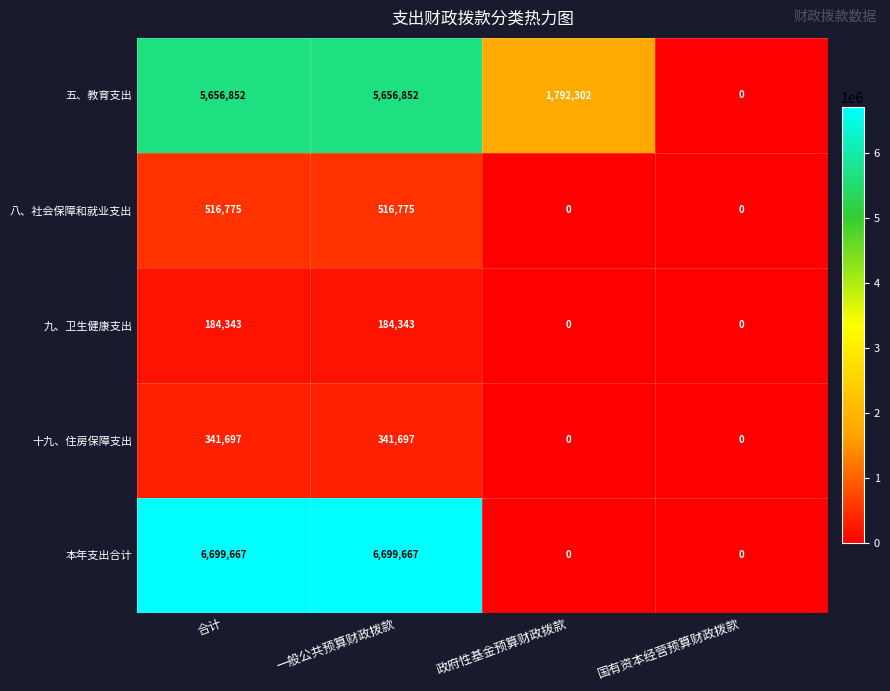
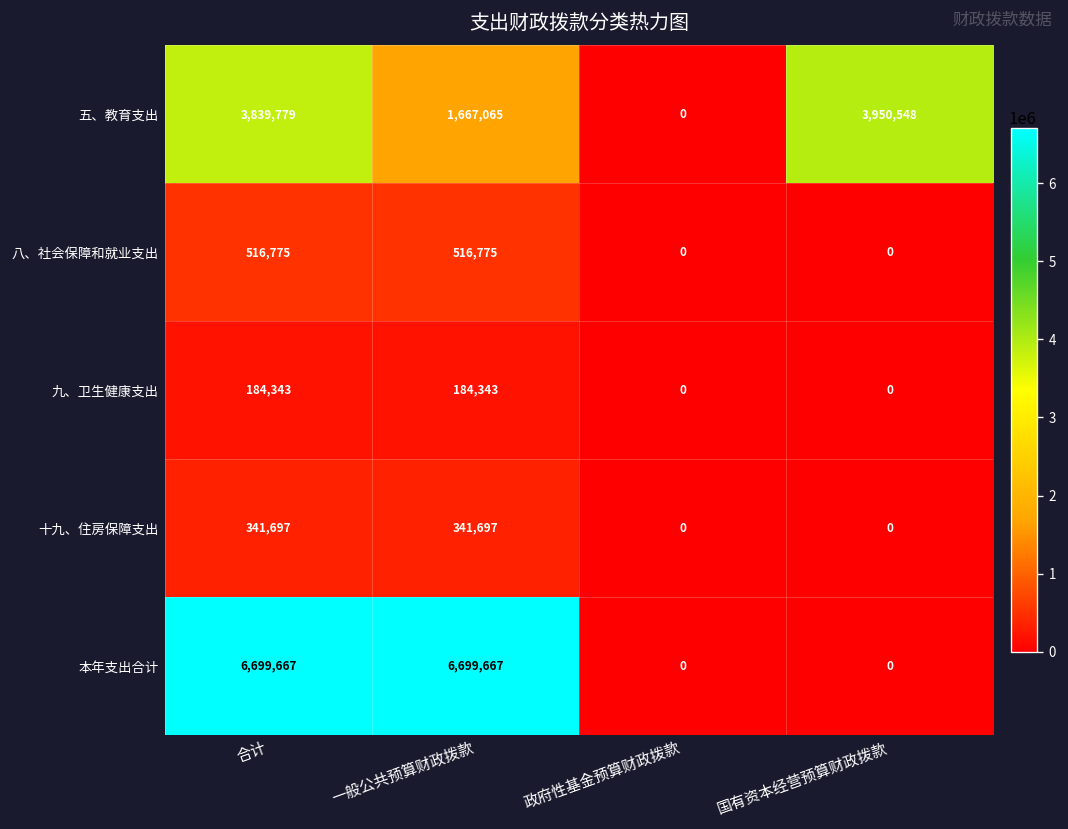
  {
    "五、教育支出": {
-     "合计": "5,656,852",
-     "一般公共预算财政拨款": "5,656,852",
-     "政府性基金预算财政拨款": "1,792,302",
-     "国有资本经营预算财政拨款": "0"
+     "合计": "3,839,779",
+     "一般公共预算财政拨款": "1,667,065",
+     "政府性基金预算财政拨款": "0",
+     "国有资本经营预算财政拨款": "3,950,548"
    },
    "八、社会保障和就业支出": {
      "合计": "516,775",
      "一般公共预算财政拨款": "516,775",
      "政府性基金预算财政拨款": "0",
      "国有资本经营预算财政拨款": "0"
    },
    "九、卫生健康支出": {
      "合计": "184,343",
      "一般公共预算财政拨款": "184,343",
      "政府性基金预算财政拨款": "0",
      "国有资本经营预算财政拨款": "0"
    },
    "十九、住房保障支出": {
      "合计": "341,697",
      "一般公共预算财政拨款": "341,697",
      "政府性基金预算财政拨款": "0",
      "国有资本经营预算财政拨款": "0"
    },
    "本年支出合计": {
      "合计": "6,699,667",
      "一般公共预算财政拨款": "6,699,667",
      "政府性基金预算财政拨款": "0",
      "国有资本经营预算财政拨款": "0"
    }
  }
